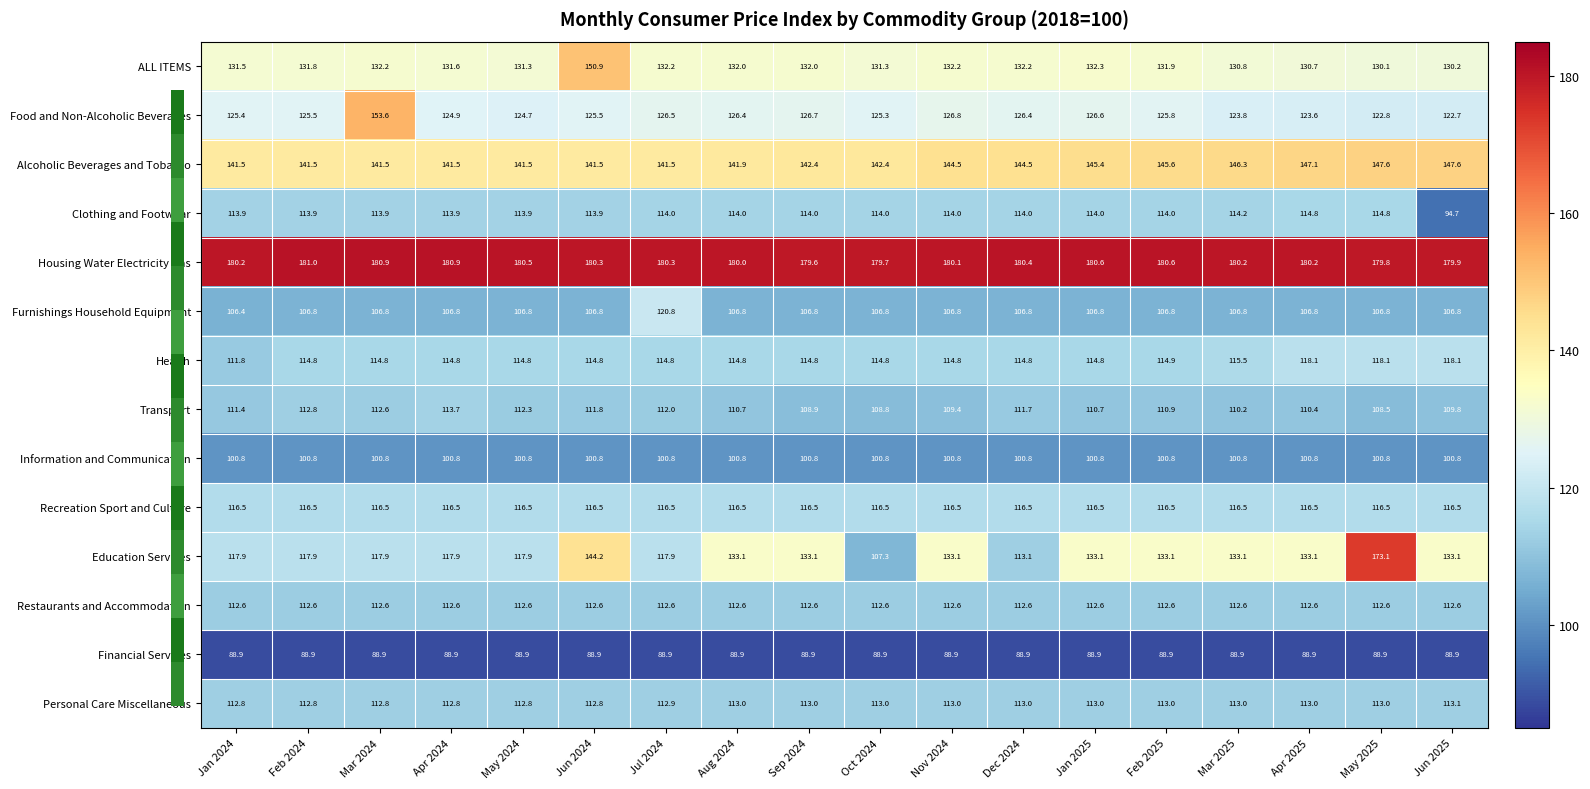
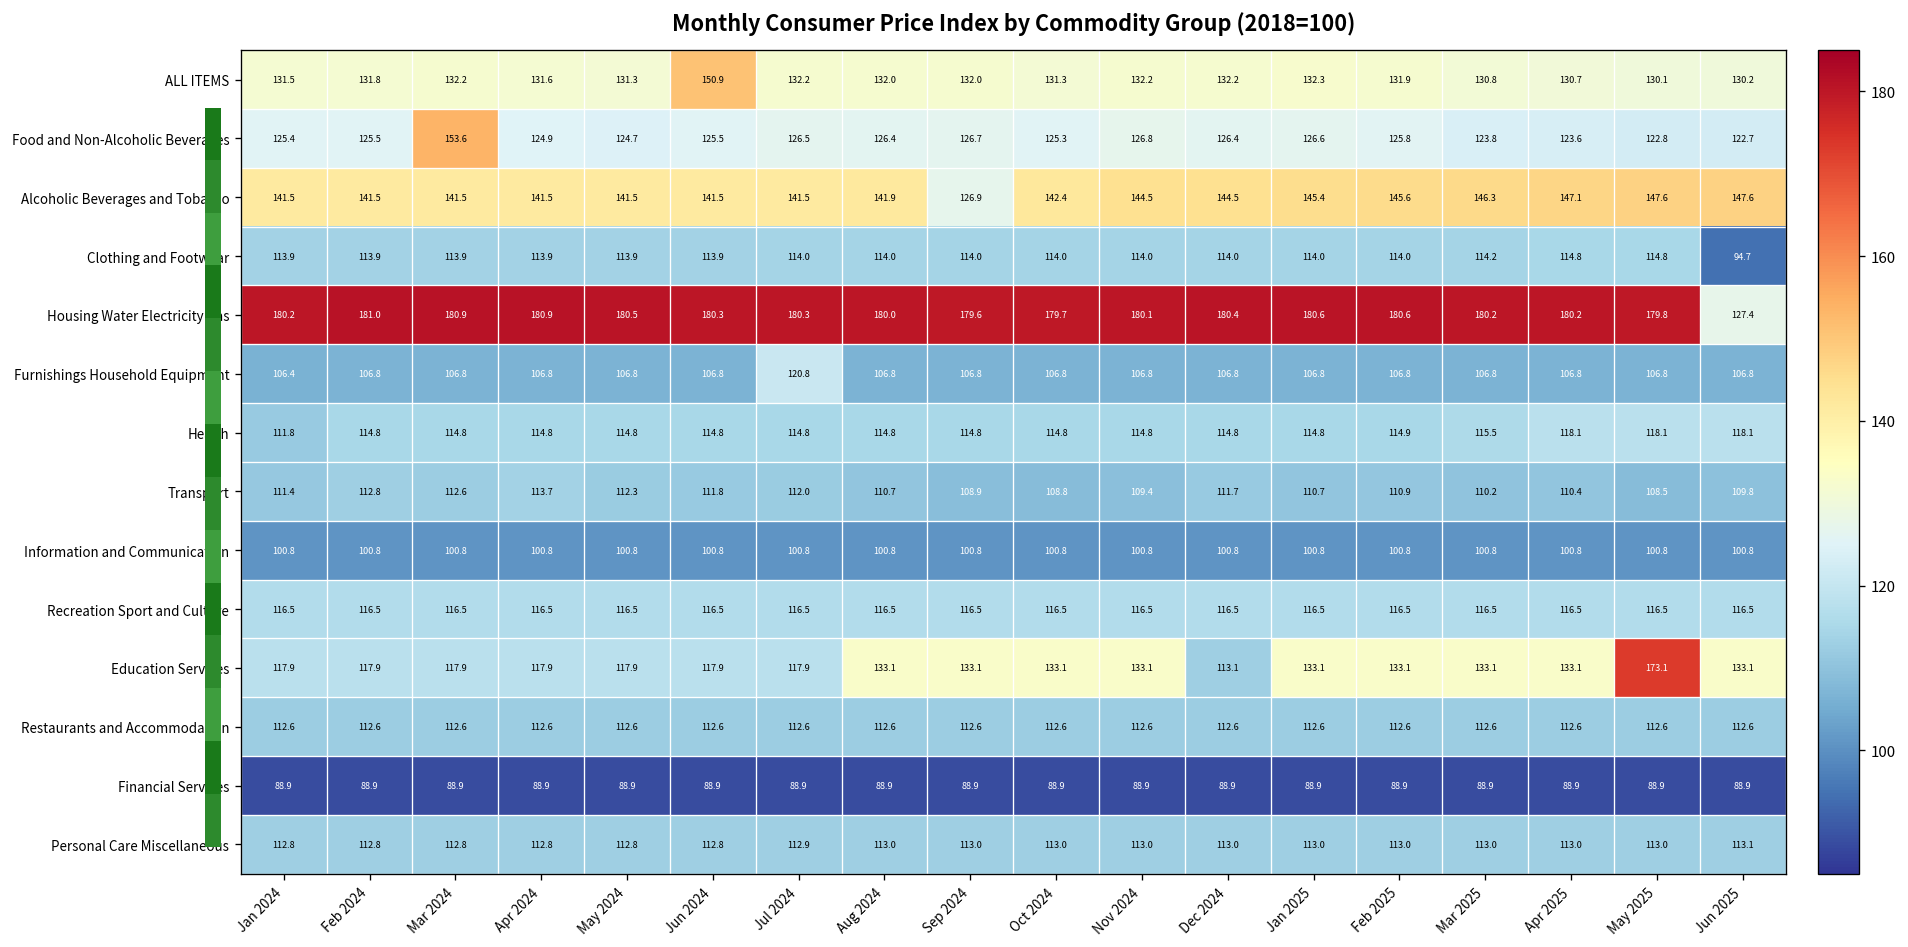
  {
    "Monthly Consumer Price Index by Commodity Group (2018=100)": {
      "Alcoholic Beverages and Tobacco": {
        "Jan 2024": 141.5,
        "Feb 2024": 141.5,
        "Mar 2024": 141.5,
        "Apr 2024": 141.5,
        "May 2024": 141.5,
        "Jun 2024": 141.5,
        "Jul 2024": 141.5,
        "Aug 2024": 141.9,
-       "Sep 2024": 142.4,
+       "Sep 2024": 126.9,
        "Oct 2024": 142.4,
        "Nov 2024": 144.5,
        "Dec 2024": 144.5,
        "Jan 2025": 145.4,
        "Feb 2025": 145.6,
        "Mar 2025": 146.3,
        "Apr 2025": 147.1,
        "May 2025": 147.6,
        "Jun 2025": 147.6
      },
      "Housing Water Electricity Gas": {
        "Jan 2024": 180.2,
        "Feb 2024": 181.0,
        "Mar 2024": 180.9,
        "Apr 2024": 180.9,
        "May 2024": 180.5,
        "Jun 2024": 180.3,
        "Jul 2024": 180.3,
        "Aug 2024": 180.0,
        "Sep 2024": 179.6,
        "Oct 2024": 179.7,
        "Nov 2024": 180.1,
        "Dec 2024": 180.4,
        "Jan 2025": 180.6,
        "Feb 2025": 180.6,
        "Mar 2025": 180.2,
        "Apr 2025": 180.2,
        "May 2025": 179.8,
-       "Jun 2025": 179.9
+       "Jun 2025": 127.4
      },
      "Education Services": {
        "Jan 2024": 117.9,
        "Feb 2024": 117.9,
        "Mar 2024": 117.9,
        "Apr 2024": 117.9,
        "May 2024": 117.9,
-       "Jun 2024": 144.2,
+       "Jun 2024": 117.9,
        "Jul 2024": 117.9,
        "Aug 2024": 133.1,
        "Sep 2024": 133.1,
-       "Oct 2024": 107.3,
+       "Oct 2024": 133.1,
        "Nov 2024": 133.1,
        "Dec 2024": 113.1,
        "Jan 2025": 133.1,
        "Feb 2025": 133.1,
        "Mar 2025": 133.1,
        "Apr 2025": 133.1,
        "May 2025": 173.1,
        "Jun 2025": 133.1
      }
    }
  }
